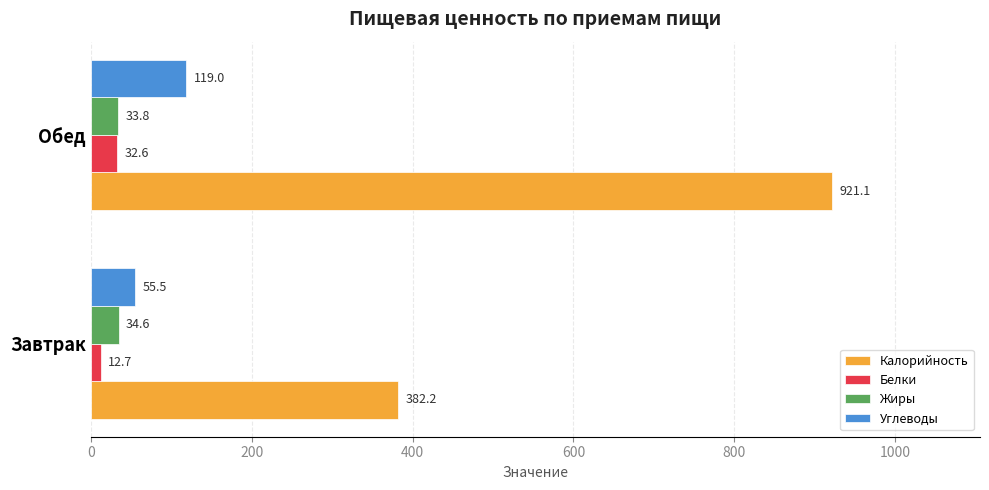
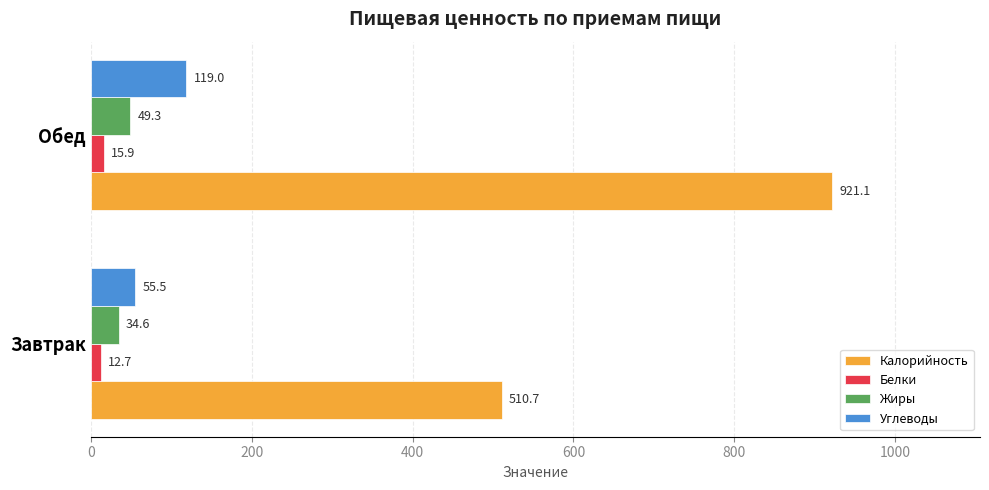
  {
    "Калорийность": {
      "Обед": 921.1,
-     "Завтрак": 382.2
+     "Завтрак": 510.7
    },
    "Белки": {
-     "Обед": 32.6,
+     "Обед": 15.9,
      "Завтрак": 12.7
    },
    "Жиры": {
-     "Обед": 33.8,
+     "Обед": 49.3,
      "Завтрак": 34.6
    },
    "Углеводы": {
      "Обед": 119.0,
      "Завтрак": 55.5
    }
  }
